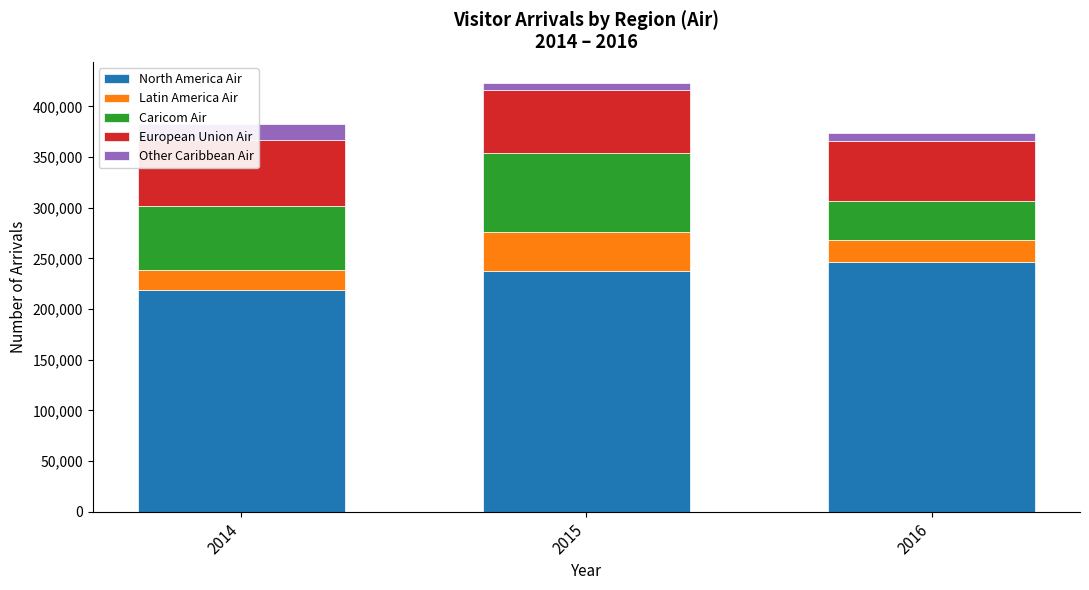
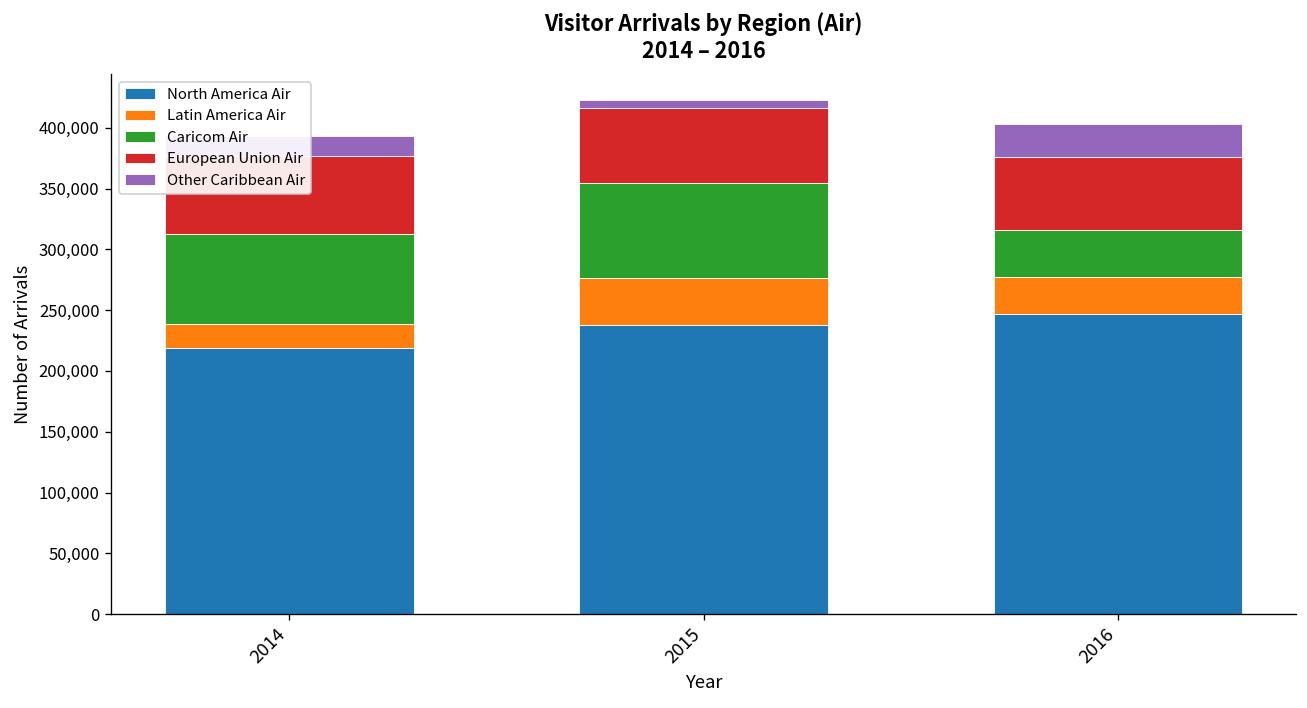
  {
    "North America Air": {
      "2014": "219,000",
      "2015": "238,000",
      "2016": "247,000"
    },
    "Latin America Air": {
      "2014": "20,000",
      "2015": "39,000",
-     "2016": "21,000"
+     "2016": "31,000"
    },
    "Caricom Air": {
-     "2014": "63,000",
+     "2014": "74,000",
      "2015": "78,000",
      "2016": "38,000"
    },
    "European Union Air": {
      "2015": "62,000",
      "2016": "60,000"
    },
    "Other Caribbean Air": {
      "2015": "7,000",
-     "2016": "8,000"
+     "2016": "28,000"
    }
  }
